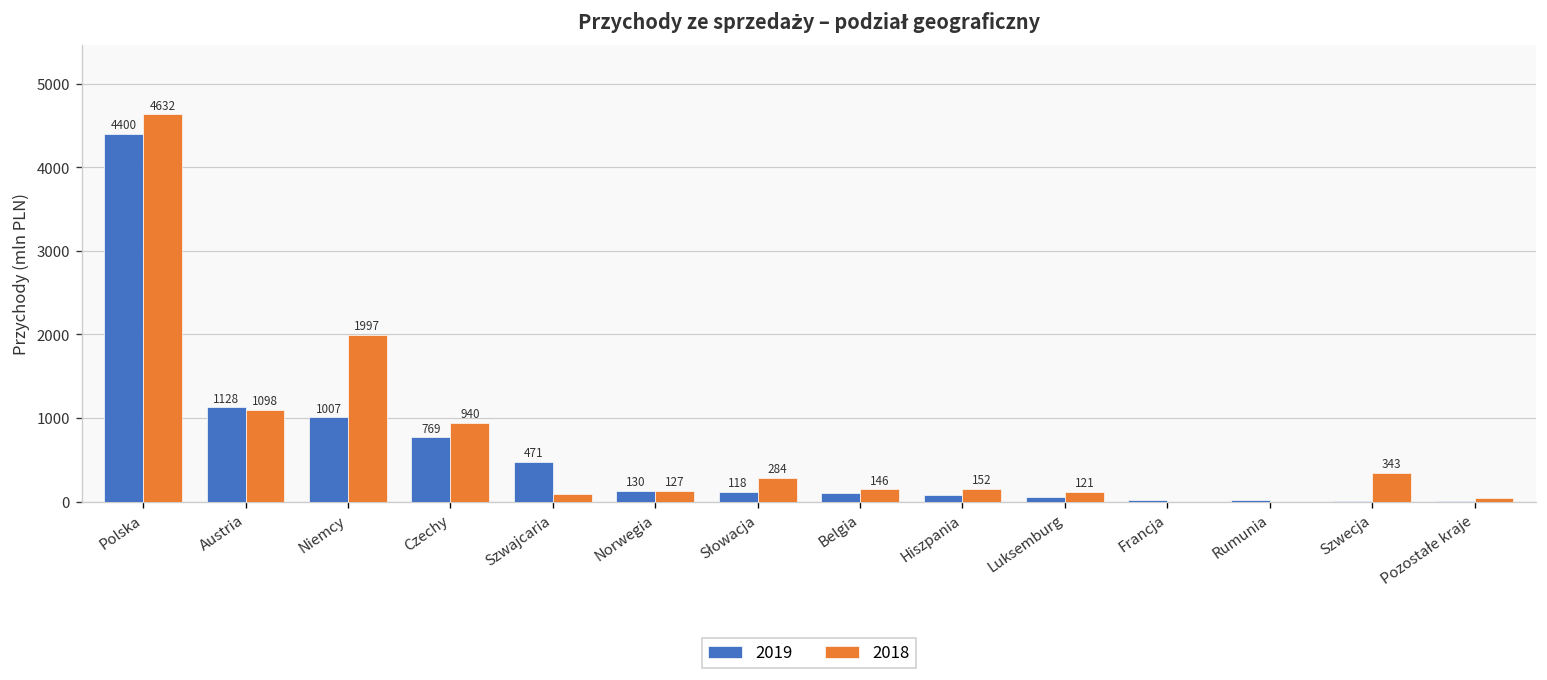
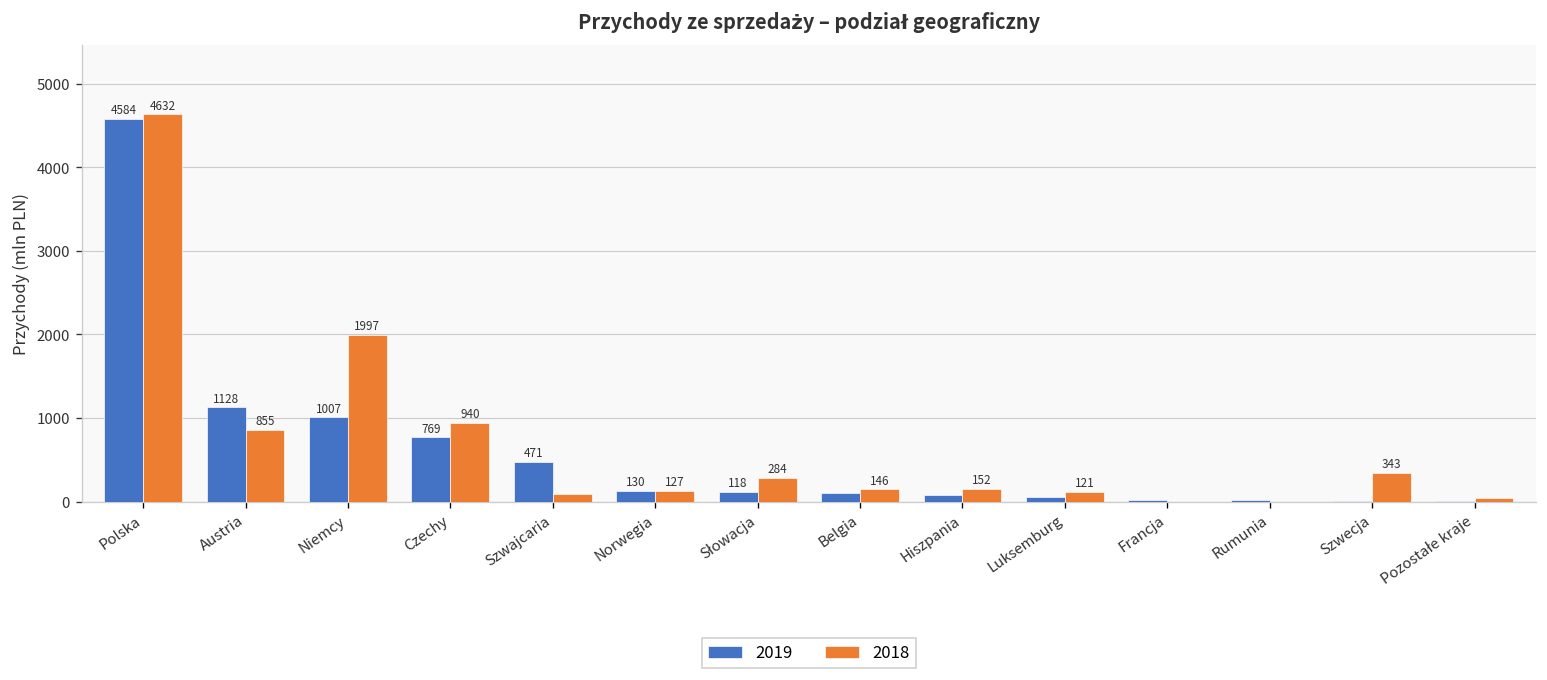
  {
    "2019": {
-     "Polska": 4400,
+     "Polska": 4584,
      "Austria": 1128,
      "Niemcy": 1007,
      "Czechy": 769,
      "Szwajcaria": 471,
      "Norwegia": 130,
      "Słowacja": 118
    },
    "2018": {
      "Polska": 4632,
-     "Austria": 1098,
+     "Austria": 855,
      "Niemcy": 1997,
      "Czechy": 940,
      "Norwegia": 127,
      "Słowacja": 284,
      "Belgia": 146,
      "Hiszpania": 152,
      "Luksemburg": 121,
      "Szwecja": 343
    }
  }
